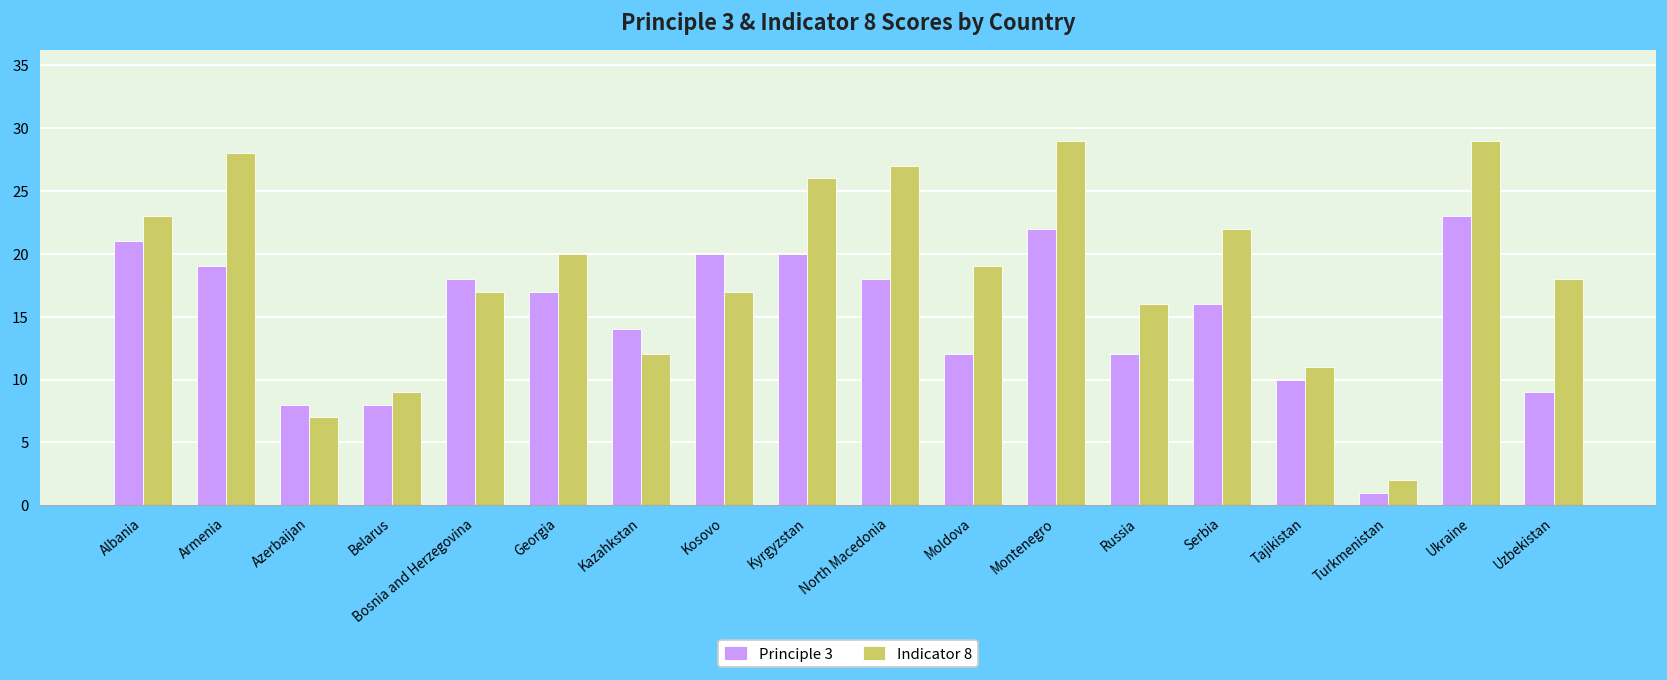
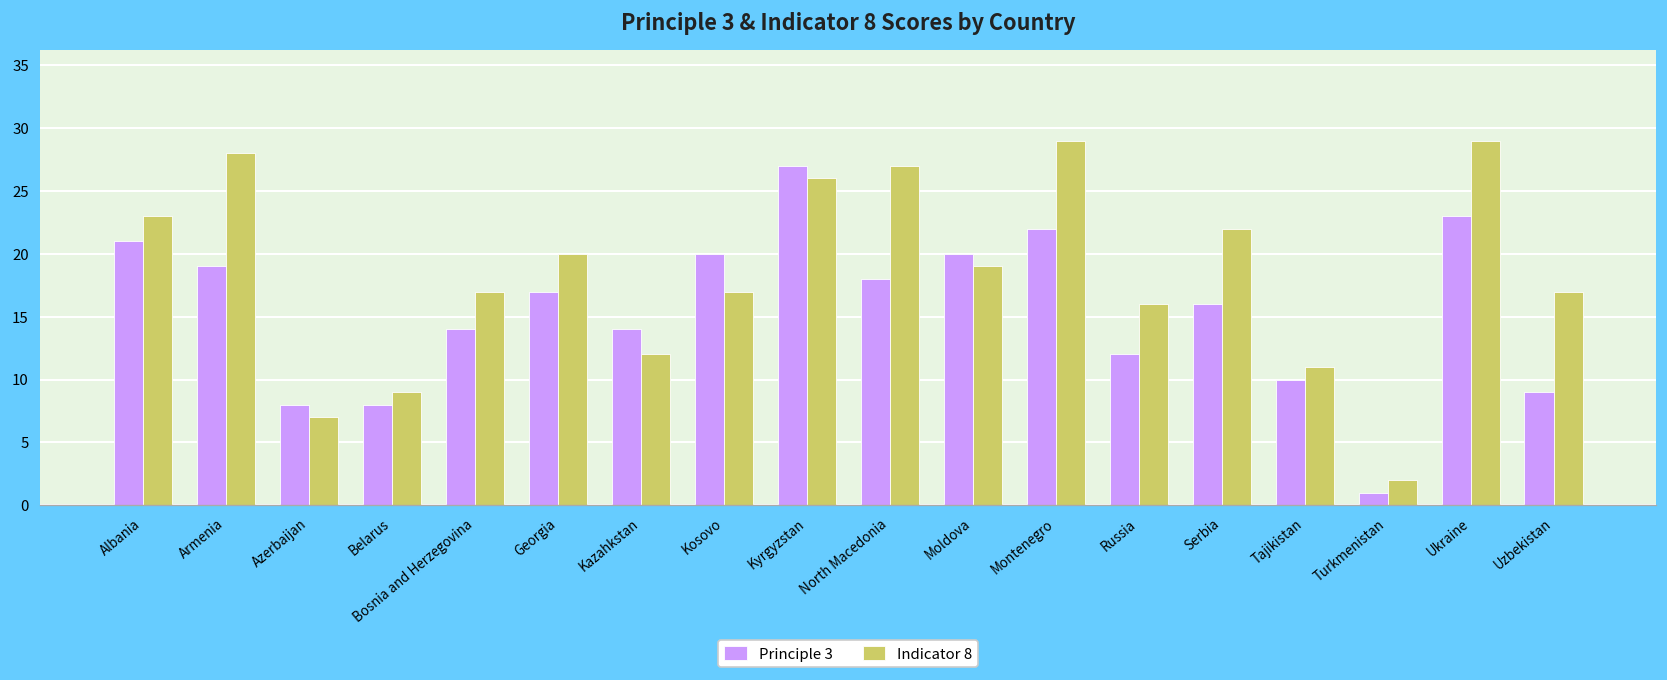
  {
    "Principle 3": {
      "Albania": 21,
      "Armenia": 19,
      "Azerbaijan": 8,
      "Belarus": 8,
-     "Bosnia and Herzegovina": 18,
+     "Bosnia and Herzegovina": 14,
      "Georgia": 17,
      "Kazahkstan": 14,
      "Kosovo": 20,
-     "Kyrgyzstan": 20,
+     "Kyrgyzstan": 27,
      "North Macedonia": 18,
-     "Moldova": 12,
+     "Moldova": 20,
      "Montenegro": 22,
      "Russia": 12,
      "Serbia": 16,
      "Tajikistan": 10,
      "Turkmenistan": 1,
      "Ukraine": 23,
      "Uzbekistan": 9
    },
    "Indicator 8": {
      "Albania": 23,
      "Armenia": 28,
      "Azerbaijan": 7,
      "Belarus": 9,
      "Bosnia and Herzegovina": 17,
      "Georgia": 20,
      "Kazahkstan": 12,
      "Kosovo": 17,
      "Kyrgyzstan": 26,
      "North Macedonia": 27,
      "Moldova": 19,
      "Montenegro": 29,
      "Russia": 16,
      "Serbia": 22,
      "Tajikistan": 11,
      "Turkmenistan": 2,
      "Ukraine": 29,
-     "Uzbekistan": 18
+     "Uzbekistan": 17
    }
  }
